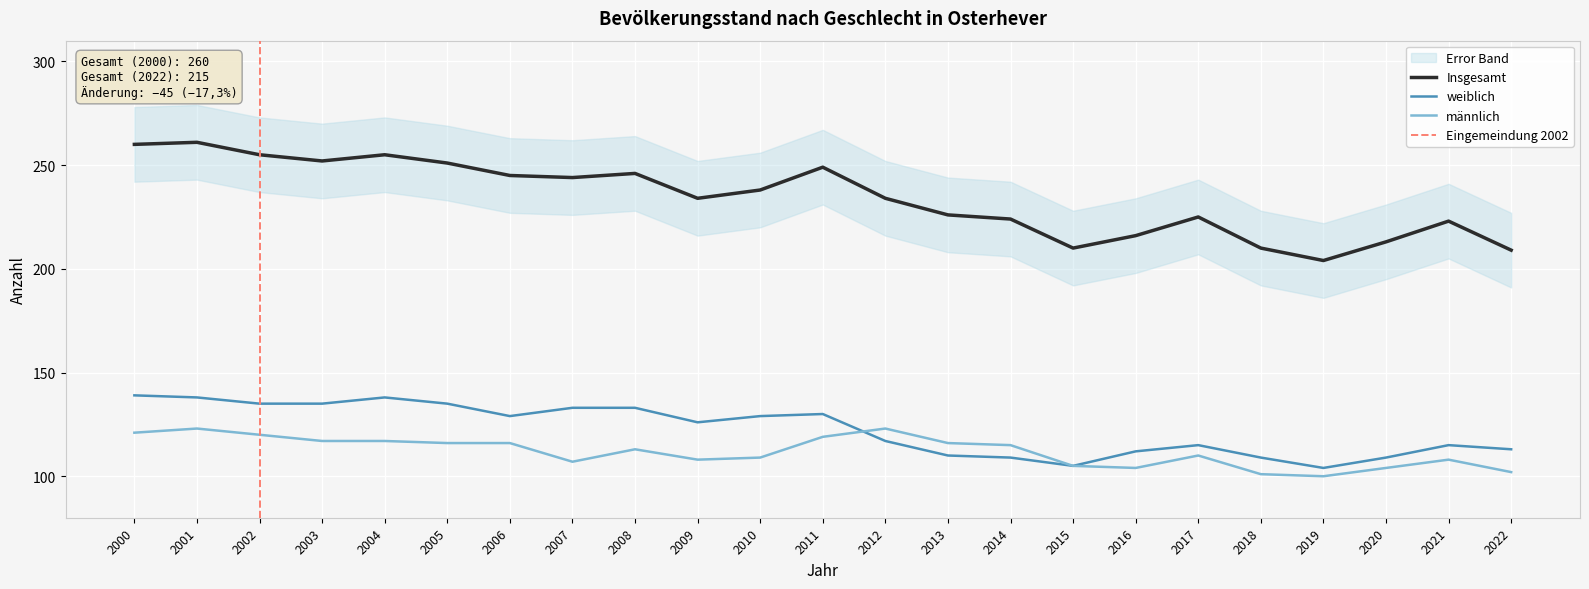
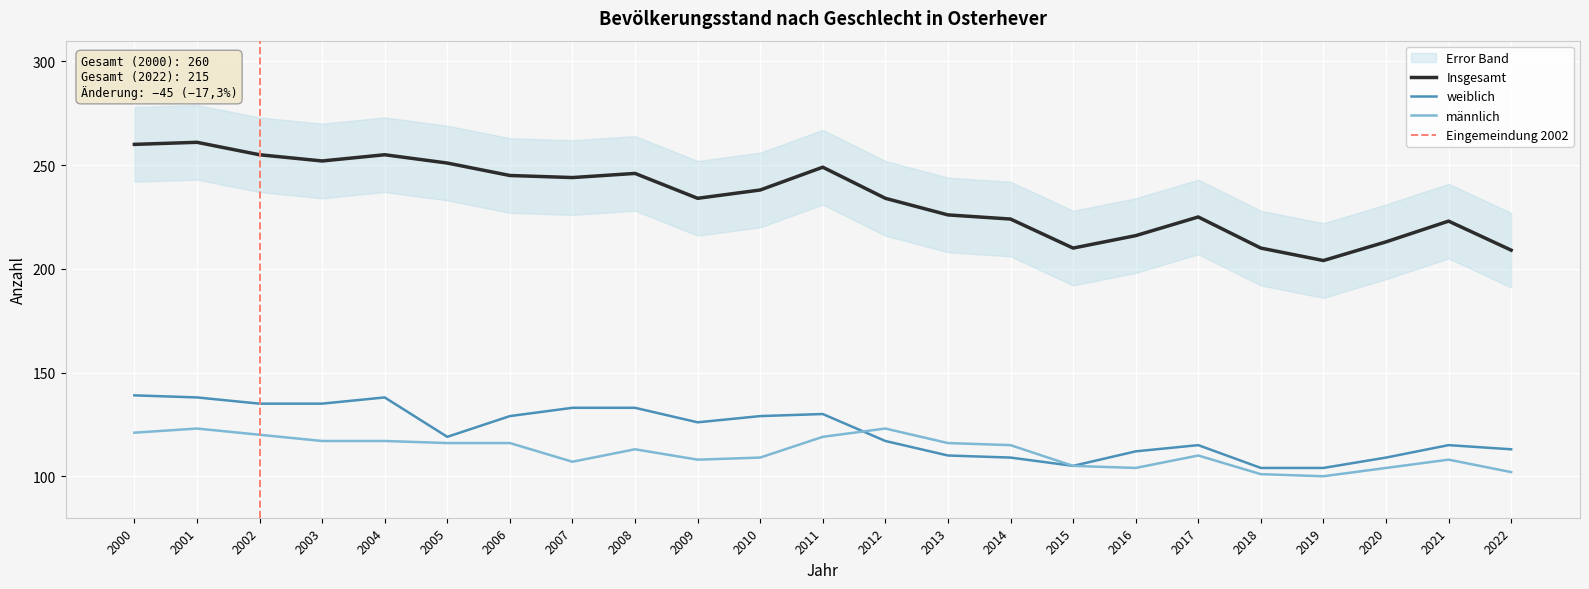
  {
    "Insgesamt": {
      "2000": 260,
      "2001": 261,
      "2002": 255,
      "2003": 252,
      "2004": 255,
      "2005": 251,
      "2006": 245,
      "2007": 244,
      "2008": 246,
      "2009": 234,
      "2010": 238,
      "2011": 249,
      "2012": 234,
      "2013": 226,
      "2014": 224,
      "2015": 210,
      "2016": 216,
      "2017": 225,
      "2018": 210,
      "2019": 204,
      "2020": 213,
      "2021": 223,
      "2022": 209
    },
    "weiblich": {
      "2000": 139,
      "2001": 138,
      "2002": 135,
      "2003": 135,
      "2004": 138,
-     "2005": 135,
+     "2005": 119,
      "2006": 129,
      "2007": 133,
      "2008": 133,
      "2009": 126,
      "2010": 129,
      "2011": 130,
      "2012": 117,
      "2013": 110,
      "2014": 109,
      "2016": 112,
      "2017": 115,
-     "2018": 109,
+     "2018": 104,
      "2019": 104,
      "2020": 109,
      "2021": 115,
      "2022": 113
    },
    "männlich": {
      "2000": 121,
      "2001": 123,
      "2002": 120,
      "2003": 117,
      "2004": 117,
      "2005": 116,
      "2006": 116,
      "2007": 107,
      "2008": 113,
      "2009": 108,
      "2010": 109,
      "2011": 119,
      "2012": 123,
      "2013": 116,
      "2014": 115,
      "2016": 104,
      "2017": 110,
      "2018": 101,
      "2019": 100,
      "2020": 104,
      "2021": 108,
      "2022": 102
    }
  }
